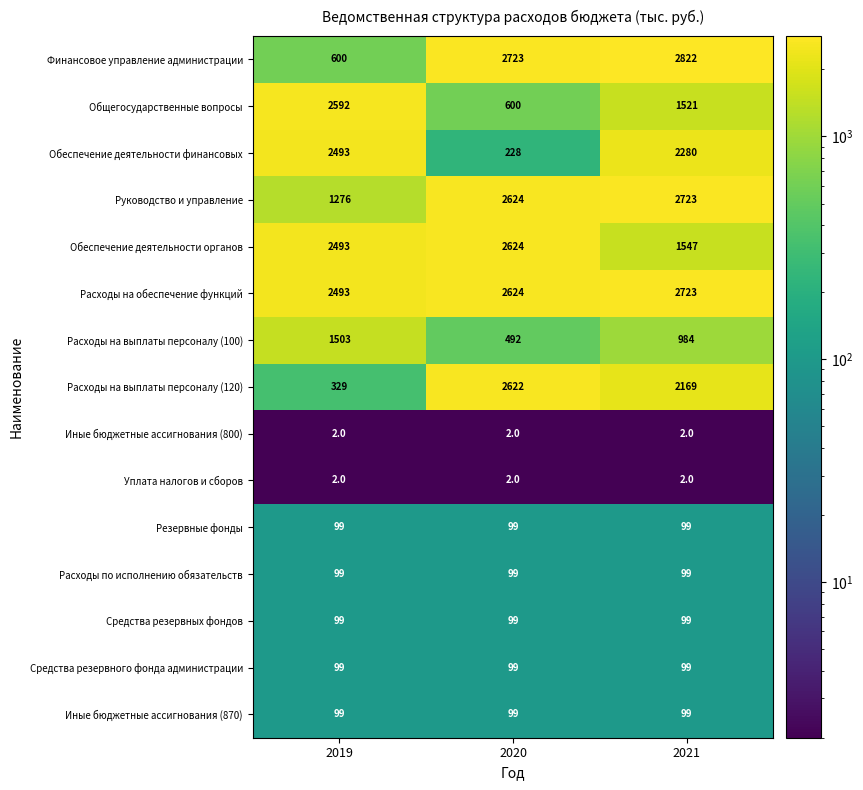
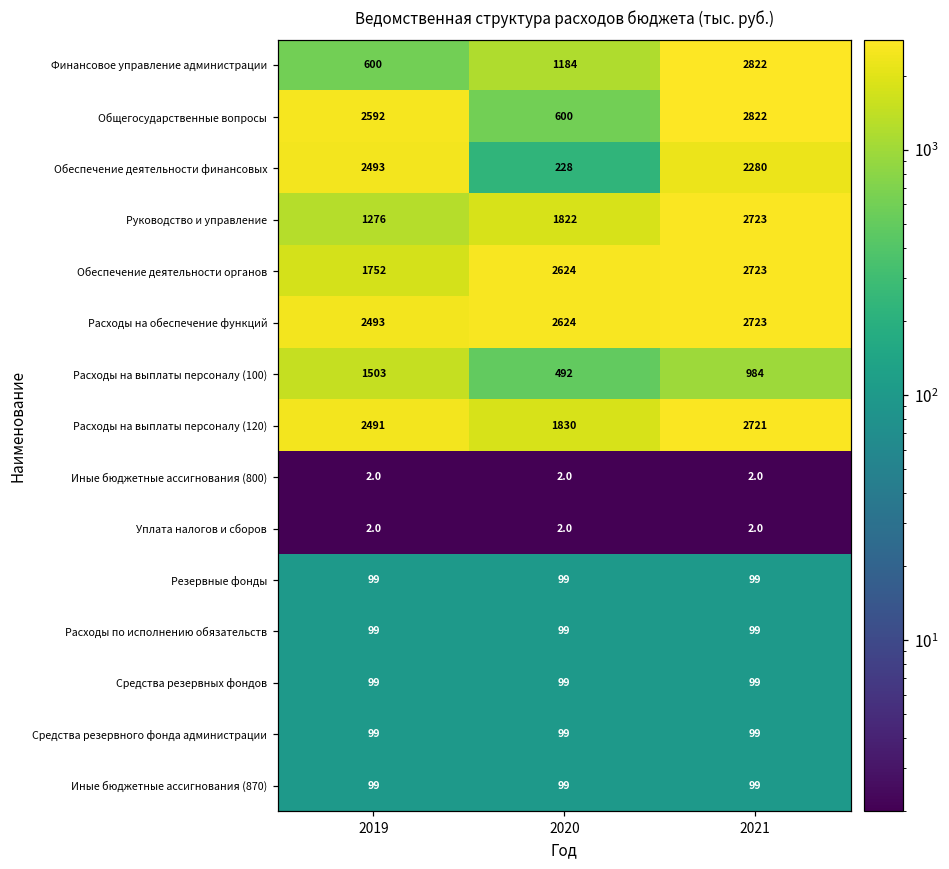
  {
    "Финансовое управление администрации": {
      "2019": 600,
-     "2020": 2723,
+     "2020": 1184,
      "2021": 2822
    },
    "Общегосударственные вопросы": {
      "2019": 2592,
      "2020": 600,
-     "2021": 1521
+     "2021": 2822
    },
    "Обеспечение деятельности финансовых": {
      "2019": 2493,
      "2020": 228,
      "2021": 2280
    },
    "Руководство и управление": {
      "2019": 1276,
-     "2020": 2624,
+     "2020": 1822,
      "2021": 2723
    },
    "Обеспечение деятельности органов": {
-     "2019": 2493,
+     "2019": 1752,
      "2020": 2624,
-     "2021": 1547
+     "2021": 2723
    },
    "Расходы на обеспечение функций": {
      "2019": 2493,
      "2020": 2624,
      "2021": 2723
    },
    "Расходы на выплаты персоналу (100)": {
      "2019": 1503,
      "2020": 492,
      "2021": 984
    },
    "Расходы на выплаты персоналу (120)": {
-     "2019": 329,
-     "2020": 2622,
-     "2021": 2169
+     "2019": 2491,
+     "2020": 1830,
+     "2021": 2721
    },
    "Иные бюджетные ассигнования (800)": {
      "2019": 2.0,
      "2020": 2.0,
      "2021": 2.0
    },
    "Уплата налогов и сборов": {
      "2019": 2.0,
      "2020": 2.0,
      "2021": 2.0
    },
    "Резервные фонды": {
      "2019": 99,
      "2020": 99,
      "2021": 99
    },
    "Расходы по исполнению обязательств": {
      "2019": 99,
      "2020": 99,
      "2021": 99
    },
    "Средства резервных фондов": {
      "2019": 99,
      "2020": 99,
      "2021": 99
    },
    "Средства резервного фонда администрации": {
      "2019": 99,
      "2020": 99,
      "2021": 99
    },
    "Иные бюджетные ассигнования (870)": {
      "2019": 99,
      "2020": 99,
      "2021": 99
    }
  }
